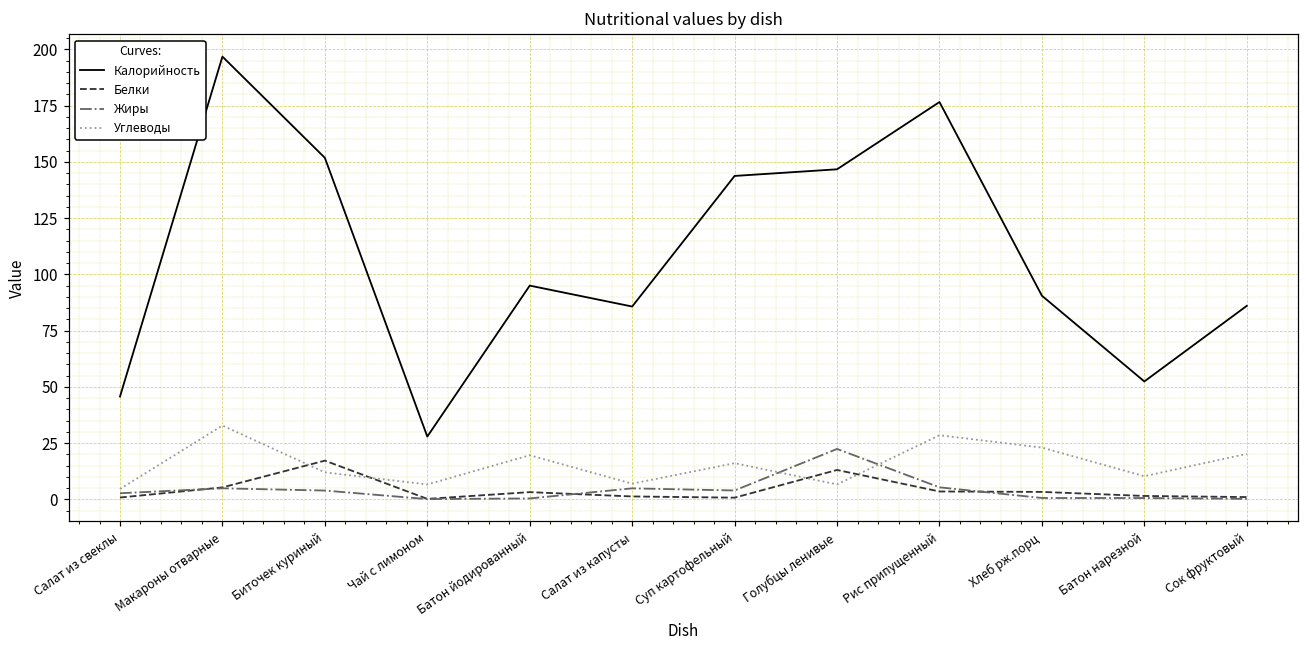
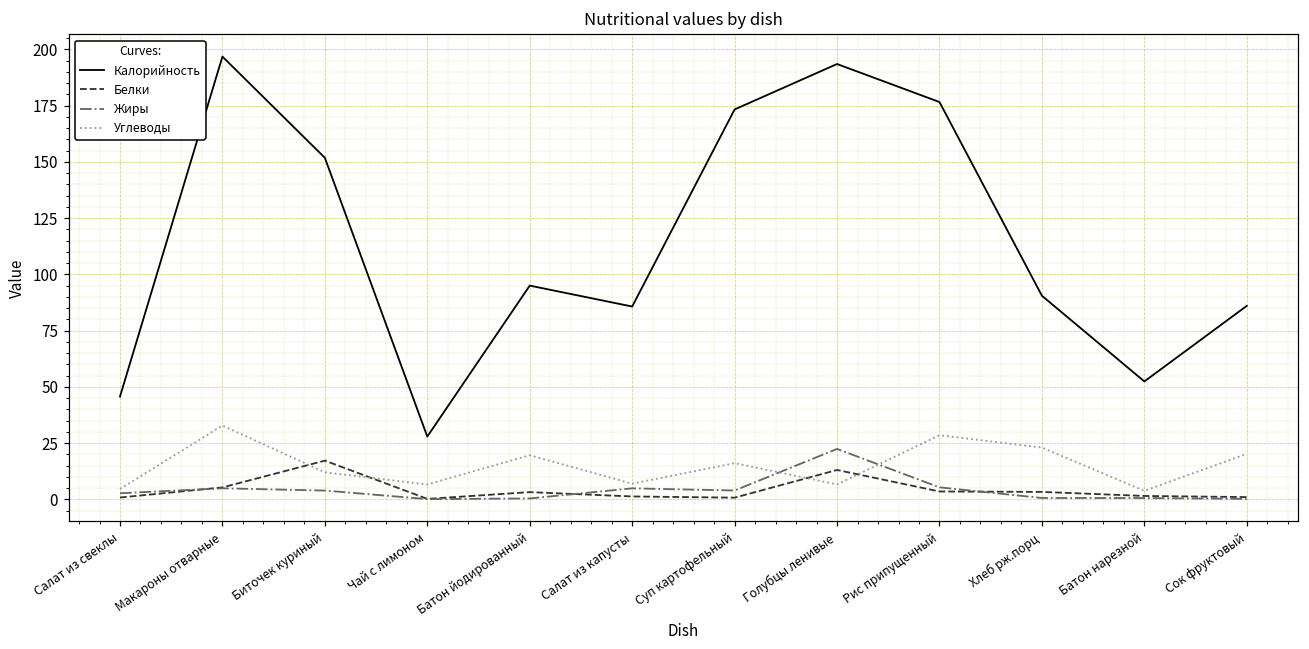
  {
    "Калорийность": {
      "Салат из свеклы": 46,
      "Макароны отварные": 197,
      "Биточек куриный": 152,
      "Чай с лимоном": 28,
      "Батон йодированный": 95,
      "Салат из капусты": 86,
-     "Суп картофельный": 144,
-     "Голубцы ленивые": 147,
+     "Суп картофельный": 173,
+     "Голубцы ленивые": 194,
      "Рис припущенный": 177,
      "Хлеб рж.порц": 91,
      "Батон нарезной": 52,
      "Сок фруктовый": 86
    },
    "Белки": {
      "Салат из свеклы": 1,
      "Биточек куриный": 17,
      "Батон йодированный": 3,
      "Салат из капусты": 1,
      "Суп картофельный": 1,
      "Голубцы ленивые": 13,
      "Рис припущенный": 3,
      "Хлеб рж.порц": 3
    },
    "Жиры": {
      "Салат из свеклы": 3,
      "Биточек куриный": 4,
      "Батон йодированный": 0,
      "Салат из капусты": 5,
      "Суп картофельный": 4,
      "Голубцы ленивые": 22,
      "Рис припущенный": 5,
      "Хлеб рж.порц": 1
    },
    "Углеводы": {
      "Салат из свеклы": 5,
      "Макароны отварные": 33,
      "Биточек куриный": 12,
      "Чай с лимоном": 7,
      "Батон йодированный": 20,
      "Салат из капусты": 7,
      "Суп картофельный": 16,
      "Голубцы ленивые": 7,
      "Рис припущенный": 29,
      "Хлеб рж.порц": 23,
-     "Батон нарезной": 10,
+     "Батон нарезной": 4,
      "Сок фруктовый": 20
    }
  }
